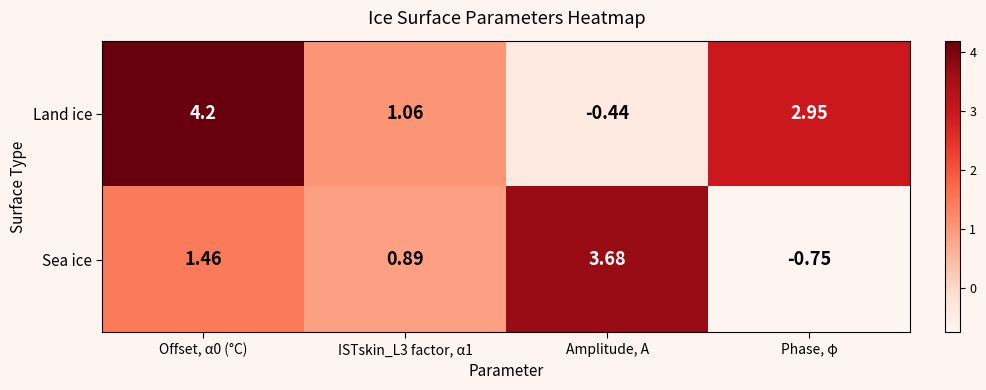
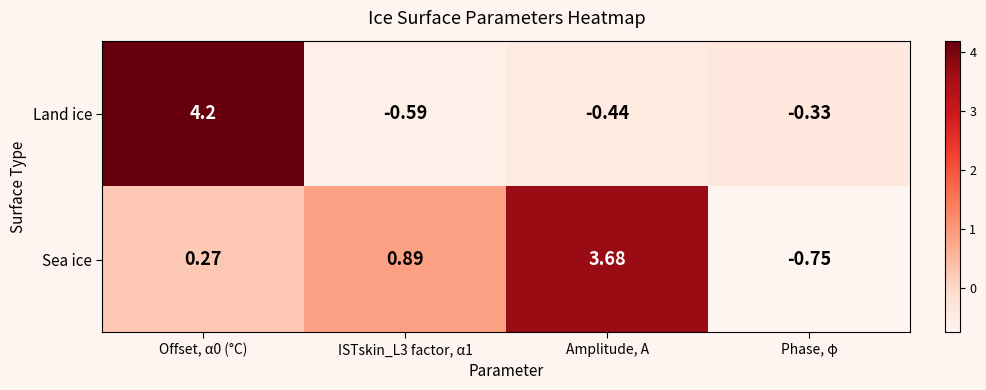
  {
    "Land ice": {
      "Offset, α0 (°C)": 4.2,
-     "ISTskin_L3 factor, α1": 1.06,
+     "ISTskin_L3 factor, α1": -0.59,
      "Amplitude, A": -0.44,
-     "Phase, φ": 2.95
+     "Phase, φ": -0.33
    },
    "Sea ice": {
-     "Offset, α0 (°C)": 1.46,
+     "Offset, α0 (°C)": 0.27,
      "ISTskin_L3 factor, α1": 0.89,
      "Amplitude, A": 3.68,
      "Phase, φ": -0.75
    }
  }
